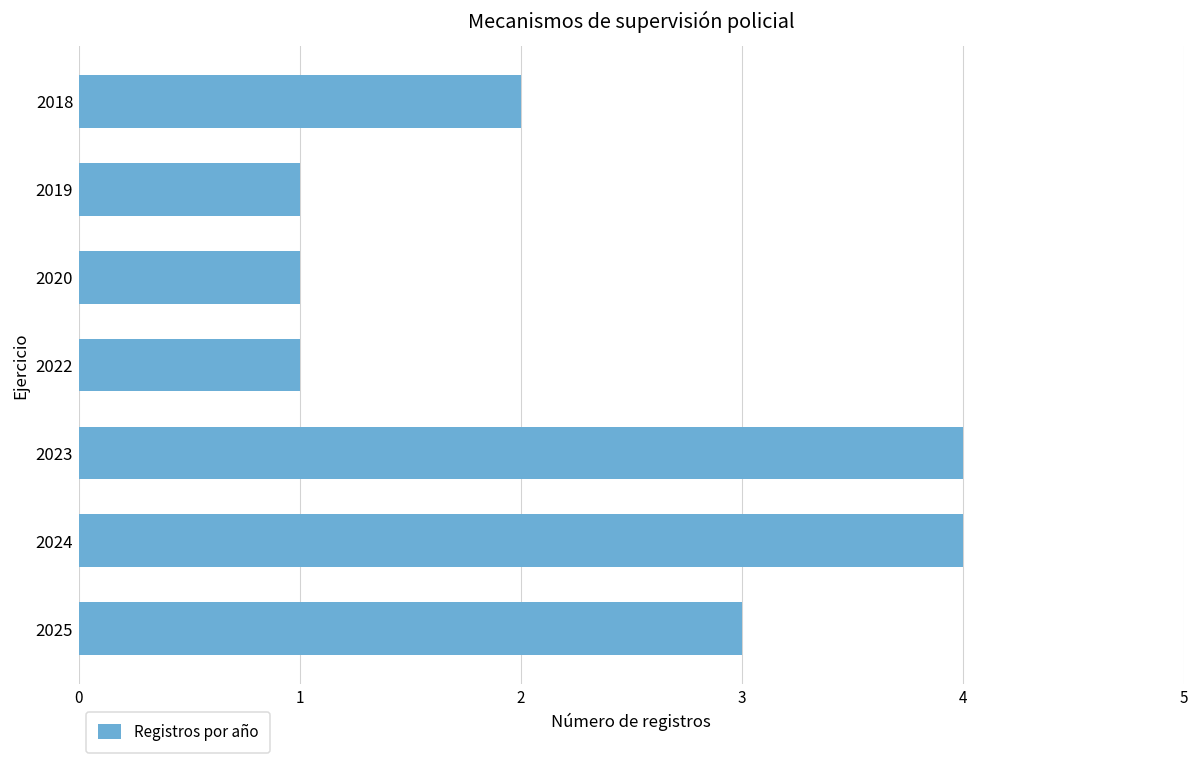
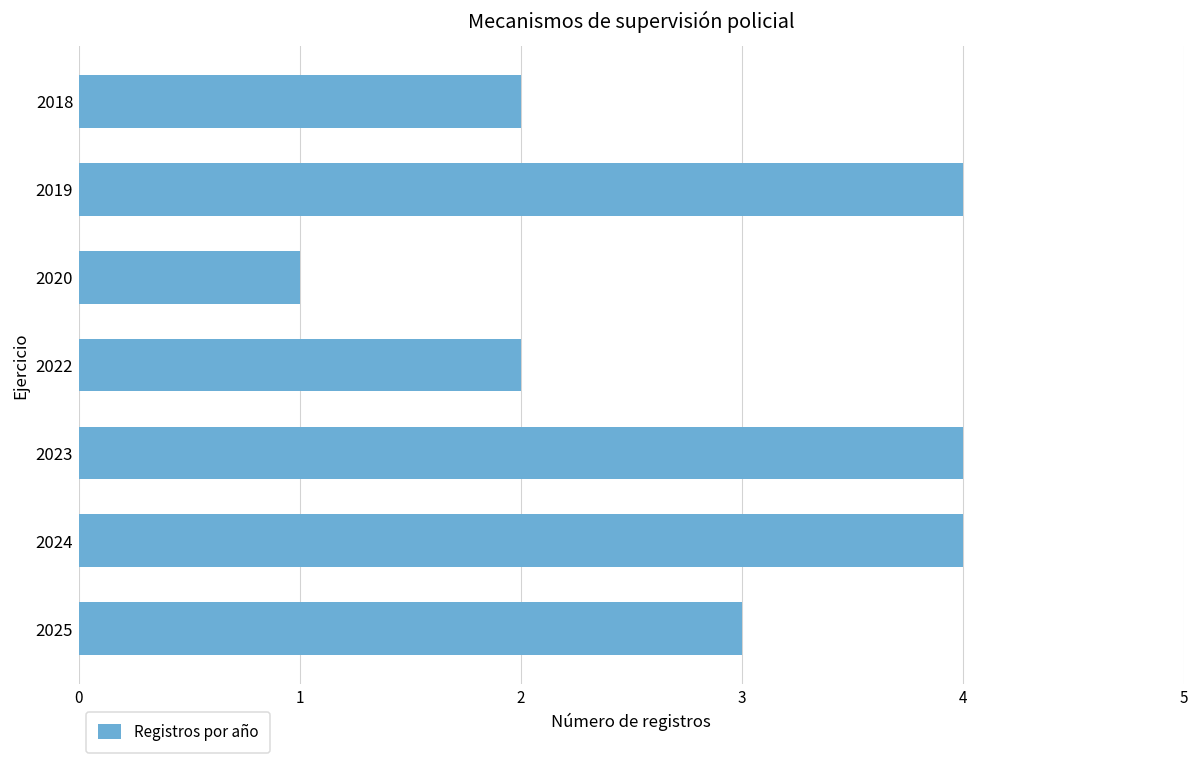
  {
    "2018": 2,
-   "2019": 1,
+   "2019": 4,
    "2020": 1,
-   "2022": 1,
+   "2022": 2,
    "2023": 4,
    "2024": 4,
    "2025": 3
  }
